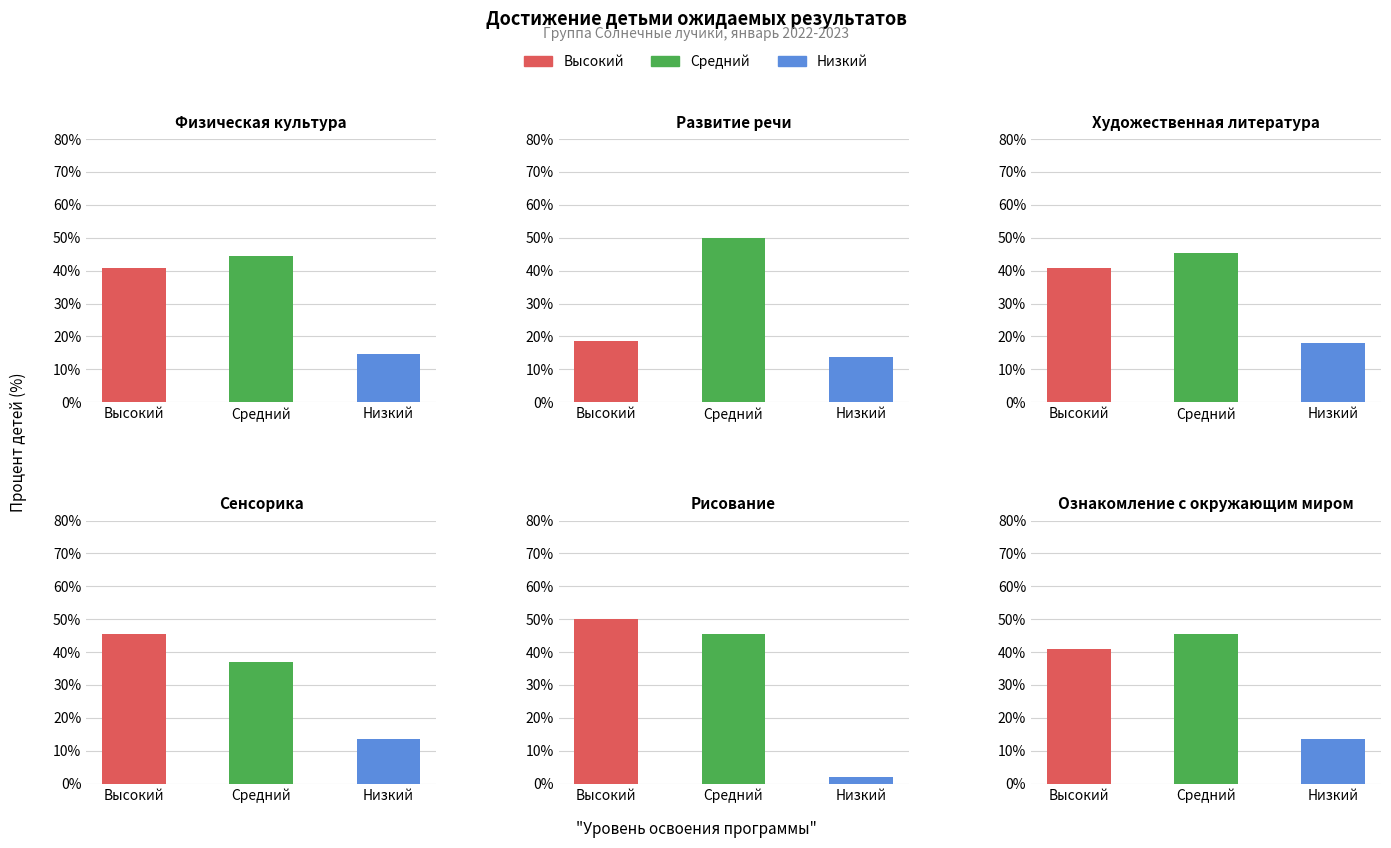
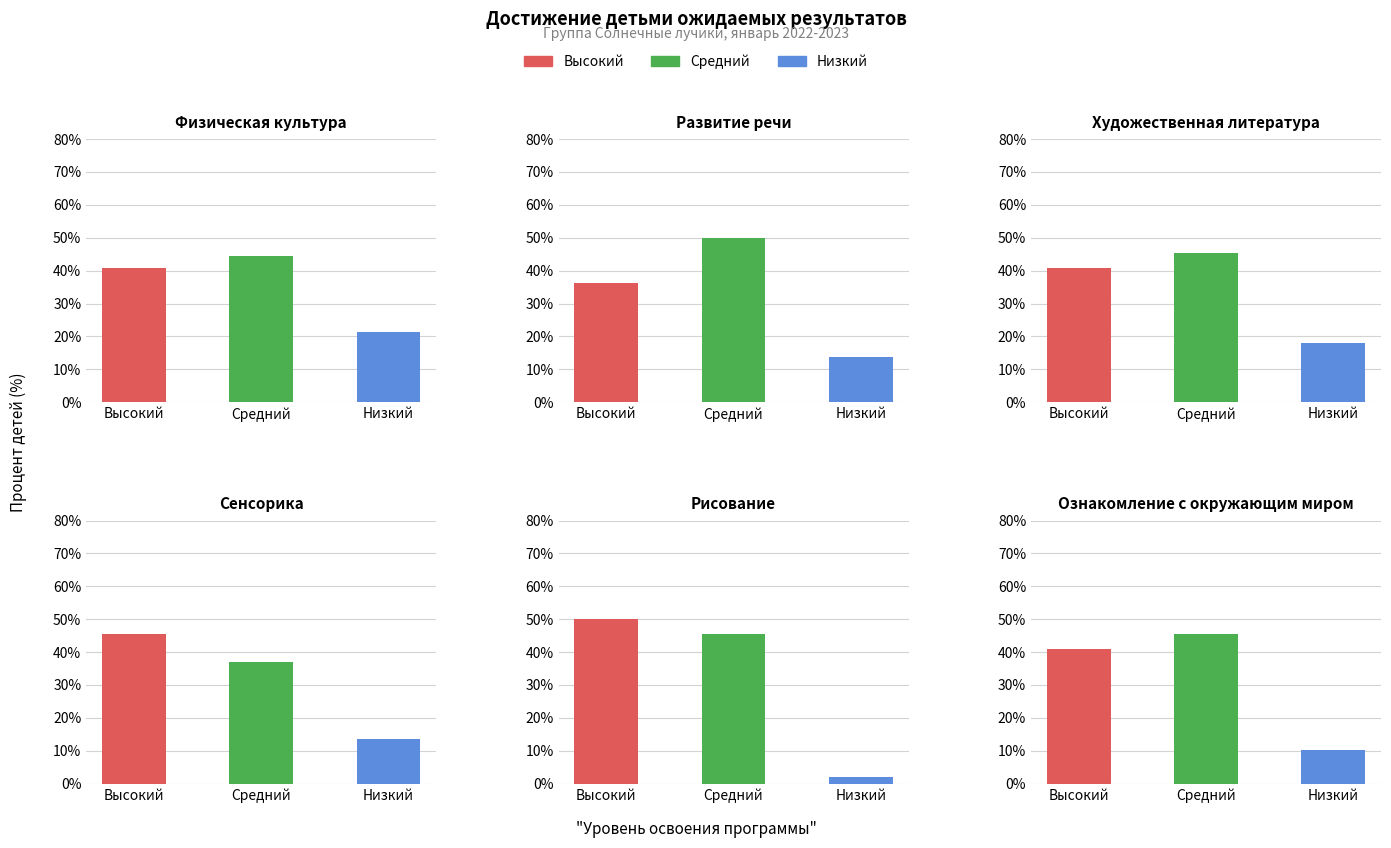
  {
    "Физическая культура": {
      "Высокий": "41%",
      "Средний": "44%",
-     "Низкий": "15%"
+     "Низкий": "21%"
    },
    "Развитие речи": {
-     "Высокий": "19%",
+     "Высокий": "36%",
      "Средний": "50%",
      "Низкий": "14%"
    },
    "Художественная литература": {
      "Высокий": "41%",
      "Средний": "45%",
      "Низкий": "18%"
    },
    "Сенсорика": {
      "Высокий": "45%",
      "Средний": "37%",
      "Низкий": "14%"
    },
    "Рисование": {
      "Высокий": "50%",
      "Средний": "45%",
      "Низкий": "2%"
    },
    "Ознакомление с окружающим миром": {
      "Высокий": "41%",
      "Средний": "45%",
-     "Низкий": "14%"
+     "Низкий": "10%"
    }
  }
